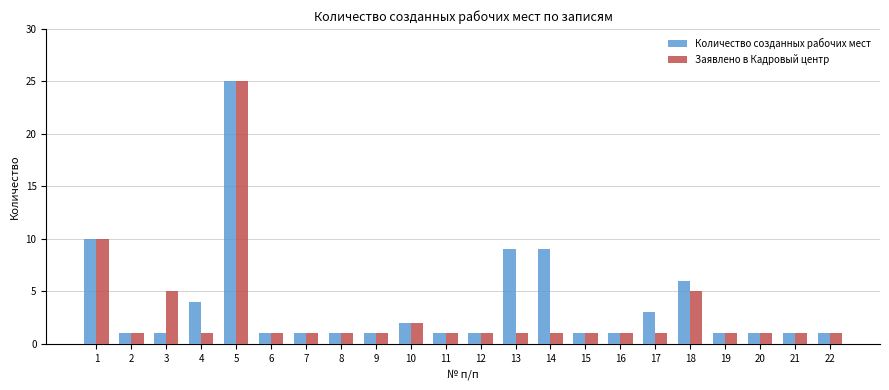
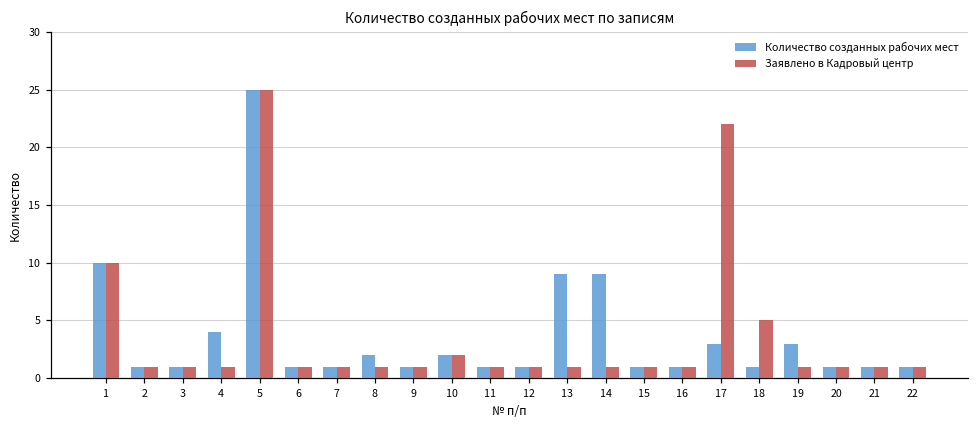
  {
    "Количество созданных рабочих мест": {
      "1": 10,
      "2": 1,
      "3": 1,
      "4": 4,
      "5": 25,
      "6": 1,
      "7": 1,
-     "8": 1,
+     "8": 2,
      "9": 1,
      "10": 2,
      "11": 1,
      "12": 1,
      "13": 9,
      "14": 9,
      "15": 1,
      "16": 1,
      "17": 3,
-     "18": 6,
-     "19": 1,
+     "18": 1,
+     "19": 3,
      "20": 1,
      "21": 1,
      "22": 1
    },
    "Заявлено в Кадровый центр": {
      "1": 10,
      "2": 1,
-     "3": 5,
+     "3": 1,
      "4": 1,
      "5": 25,
      "6": 1,
      "7": 1,
      "8": 1,
      "9": 1,
      "10": 2,
      "11": 1,
      "12": 1,
      "13": 1,
      "14": 1,
      "15": 1,
      "16": 1,
-     "17": 1,
+     "17": 22,
      "18": 5,
      "19": 1,
      "20": 1,
      "21": 1,
      "22": 1
    }
  }
